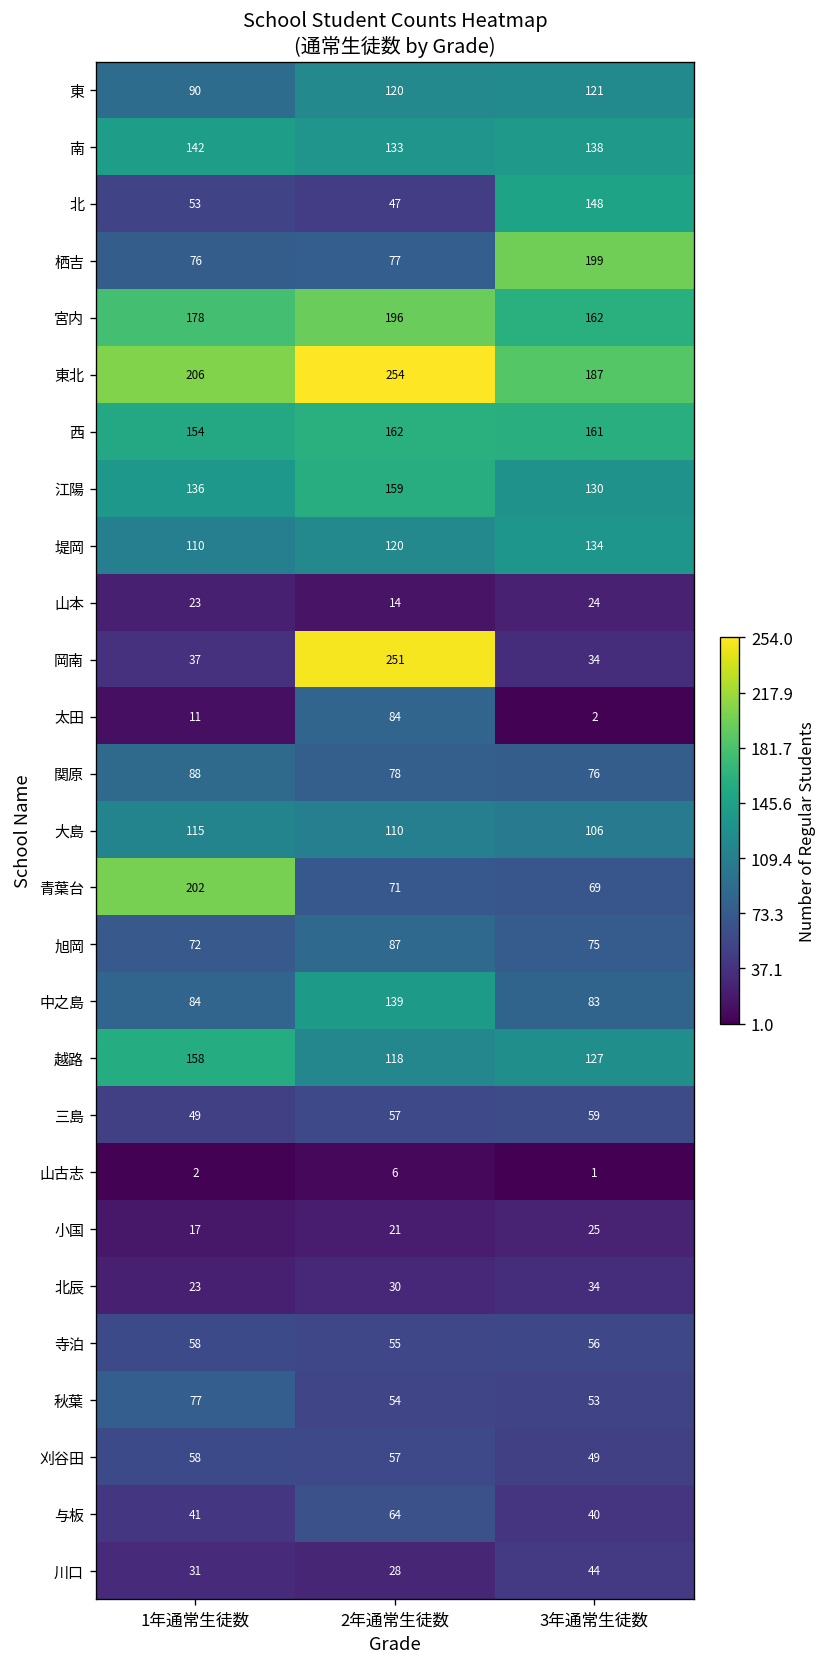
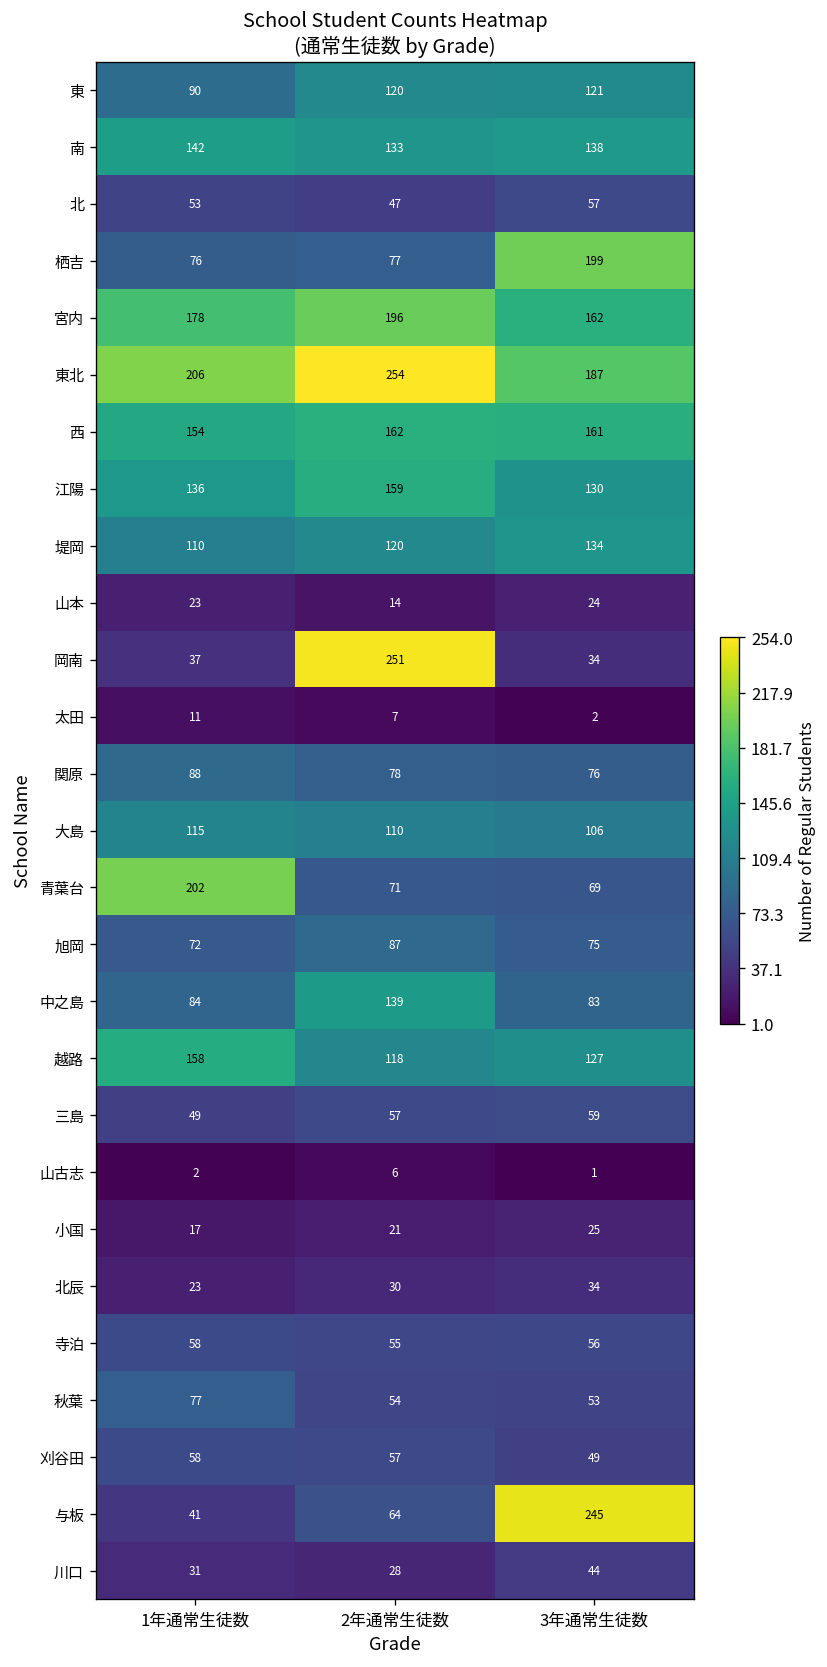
  {
    "東": {
      "1年通常生徒数": 90,
      "2年通常生徒数": 120,
      "3年通常生徒数": 121
    },
    "南": {
      "1年通常生徒数": 142,
      "2年通常生徒数": 133,
      "3年通常生徒数": 138
    },
    "北": {
      "1年通常生徒数": 53,
      "2年通常生徒数": 47,
-     "3年通常生徒数": 148
+     "3年通常生徒数": 57
    },
    "栖吉": {
      "1年通常生徒数": 76,
      "2年通常生徒数": 77,
      "3年通常生徒数": 199
    },
    "宮内": {
      "1年通常生徒数": 178,
      "2年通常生徒数": 196,
      "3年通常生徒数": 162
    },
    "東北": {
      "1年通常生徒数": 206,
      "2年通常生徒数": 254,
      "3年通常生徒数": 187
    },
    "西": {
      "1年通常生徒数": 154,
      "2年通常生徒数": 162,
      "3年通常生徒数": 161
    },
    "江陽": {
      "1年通常生徒数": 136,
      "2年通常生徒数": 159,
      "3年通常生徒数": 130
    },
    "堤岡": {
      "1年通常生徒数": 110,
      "2年通常生徒数": 120,
      "3年通常生徒数": 134
    },
    "山本": {
      "1年通常生徒数": 23,
      "2年通常生徒数": 14,
      "3年通常生徒数": 24
    },
    "岡南": {
      "1年通常生徒数": 37,
      "2年通常生徒数": 251,
      "3年通常生徒数": 34
    },
    "太田": {
      "1年通常生徒数": 11,
-     "2年通常生徒数": 84,
+     "2年通常生徒数": 7,
      "3年通常生徒数": 2
    },
    "関原": {
      "1年通常生徒数": 88,
      "2年通常生徒数": 78,
      "3年通常生徒数": 76
    },
    "大島": {
      "1年通常生徒数": 115,
      "2年通常生徒数": 110,
      "3年通常生徒数": 106
    },
    "青葉台": {
      "1年通常生徒数": 202,
      "2年通常生徒数": 71,
      "3年通常生徒数": 69
    },
    "旭岡": {
      "1年通常生徒数": 72,
      "2年通常生徒数": 87,
      "3年通常生徒数": 75
    },
    "中之島": {
      "1年通常生徒数": 84,
      "2年通常生徒数": 139,
      "3年通常生徒数": 83
    },
    "越路": {
      "1年通常生徒数": 158,
      "2年通常生徒数": 118,
      "3年通常生徒数": 127
    },
    "三島": {
      "1年通常生徒数": 49,
      "2年通常生徒数": 57,
      "3年通常生徒数": 59
    },
    "山古志": {
      "1年通常生徒数": 2,
      "2年通常生徒数": 6,
      "3年通常生徒数": 1
    },
    "小国": {
      "1年通常生徒数": 17,
      "2年通常生徒数": 21,
      "3年通常生徒数": 25
    },
    "北辰": {
      "1年通常生徒数": 23,
      "2年通常生徒数": 30,
      "3年通常生徒数": 34
    },
    "寺泊": {
      "1年通常生徒数": 58,
      "2年通常生徒数": 55,
      "3年通常生徒数": 56
    },
    "秋葉": {
      "1年通常生徒数": 77,
      "2年通常生徒数": 54,
      "3年通常生徒数": 53
    },
    "刈谷田": {
      "1年通常生徒数": 58,
      "2年通常生徒数": 57,
      "3年通常生徒数": 49
    },
    "与板": {
      "1年通常生徒数": 41,
      "2年通常生徒数": 64,
-     "3年通常生徒数": 40
+     "3年通常生徒数": 245
    },
    "川口": {
      "1年通常生徒数": 31,
      "2年通常生徒数": 28,
      "3年通常生徒数": 44
    }
  }
